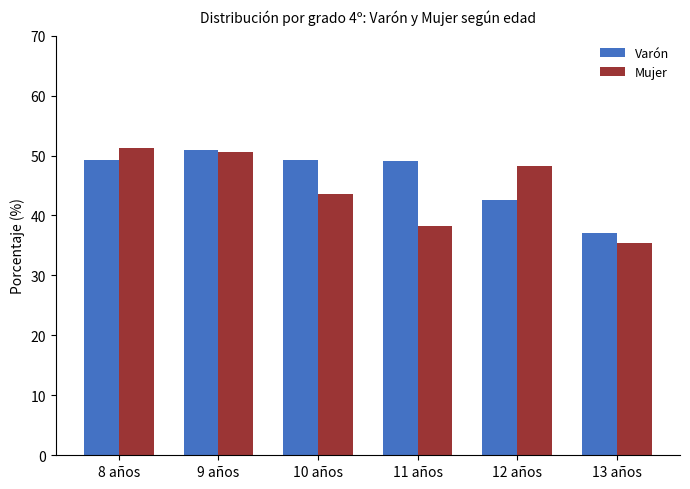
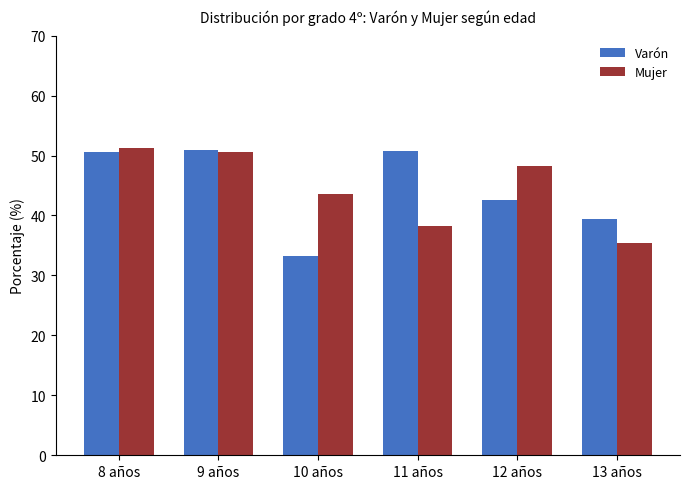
  {
    "Varón": {
-     "8 años": 49,
+     "8 años": 51,
      "9 años": 51,
-     "10 años": 49,
-     "11 años": 49,
+     "10 años": 33,
+     "11 años": 51,
      "12 años": 43,
-     "13 años": 37
+     "13 años": 39
    },
    "Mujer": {
      "8 años": 51,
      "9 años": 51,
      "10 años": 44,
      "11 años": 38,
      "12 años": 48,
      "13 años": 35
    }
  }
